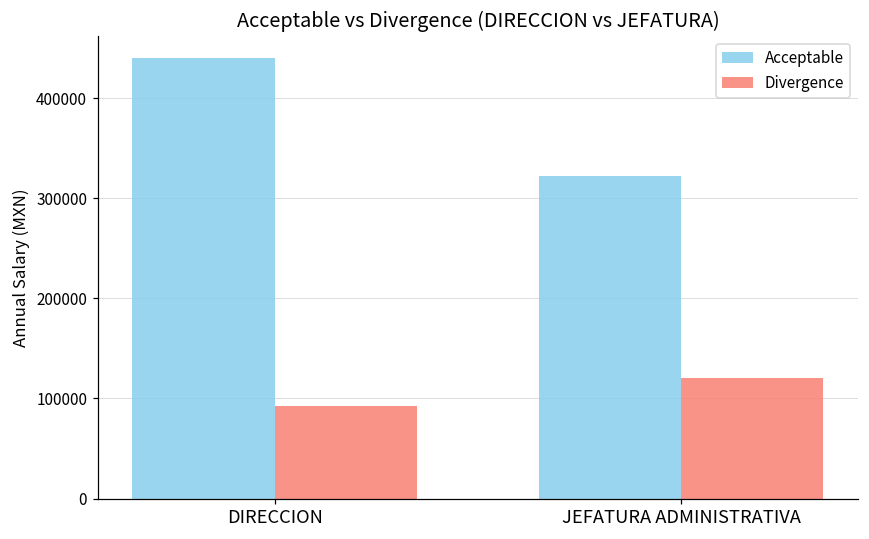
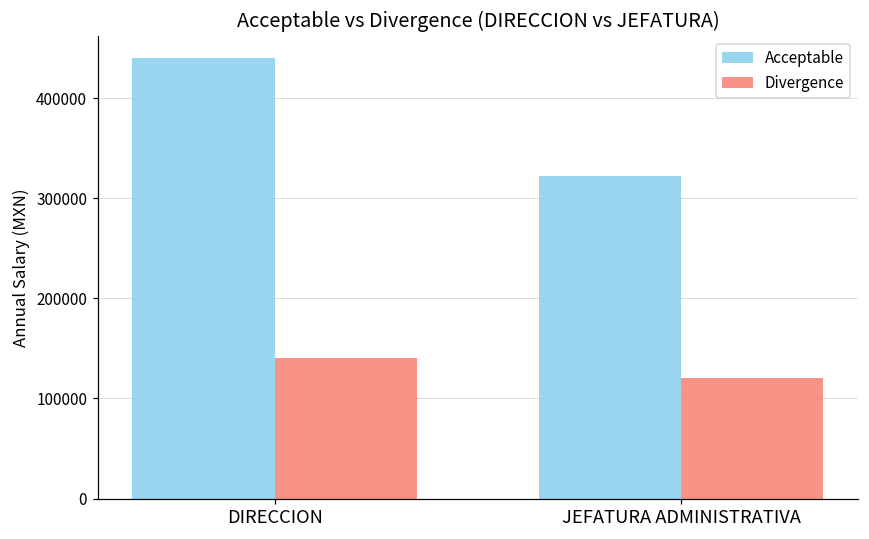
  {
    "Acceptable": {
      "DIRECCION": 440000,
      "JEFATURA ADMINISTRATIVA": 320000
    },
    "Divergence": {
-     "DIRECCION": 90000,
+     "DIRECCION": 140000,
      "JEFATURA ADMINISTRATIVA": 120000
    }
  }
